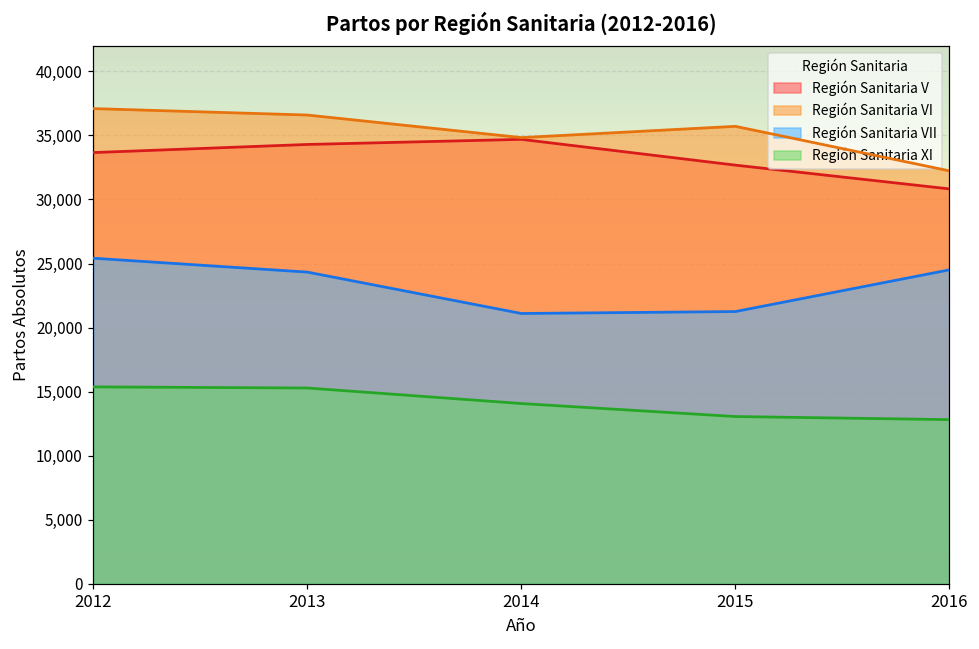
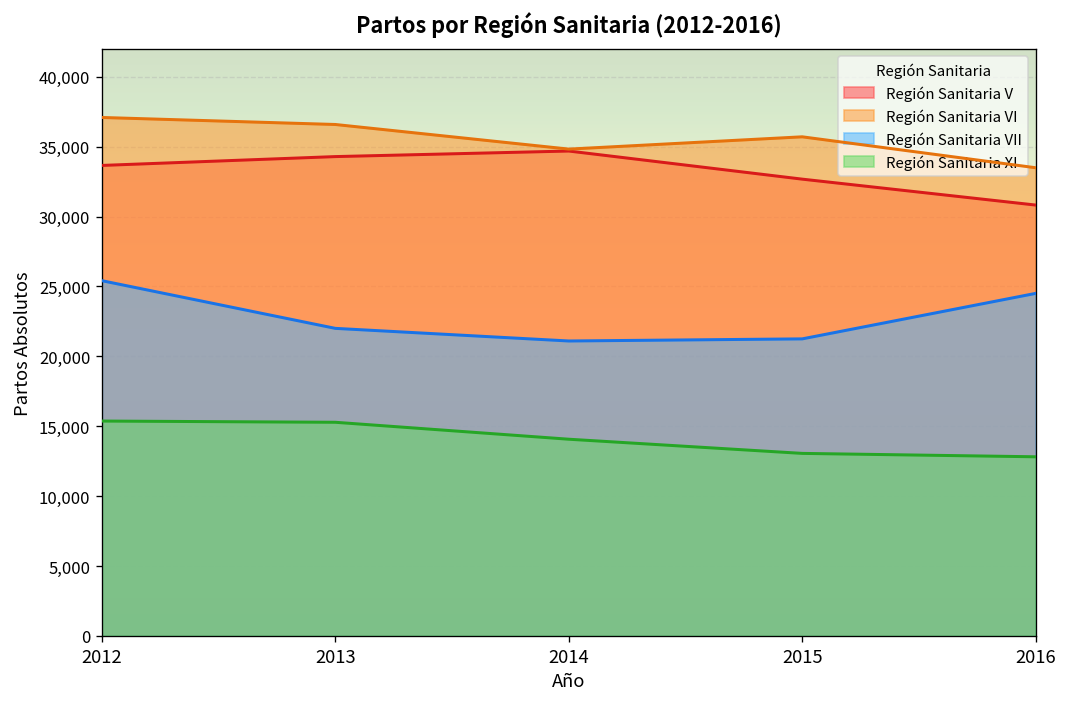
  {
    "Región Sanitaria V": {
      "2012": "33,700",
      "2013": "34,300",
      "2015": "32,700",
      "2016": "30,800"
    },
    "Región Sanitaria VI": {
      "2012": "37,100",
      "2013": "36,600",
      "2015": "35,700",
-     "2016": "32,200"
+     "2016": "33,500"
    },
    "Región Sanitaria VII": {
      "2012": "25,400",
-     "2013": "24,300",
+     "2013": "22,000",
      "2014": "21,100",
      "2015": "21,300",
      "2016": "24,500"
    },
    "Región Sanitaria XI": {
      "2012": "15,400",
      "2013": "15,300",
      "2014": "14,100",
      "2015": "13,100",
      "2016": "12,800"
    }
  }
